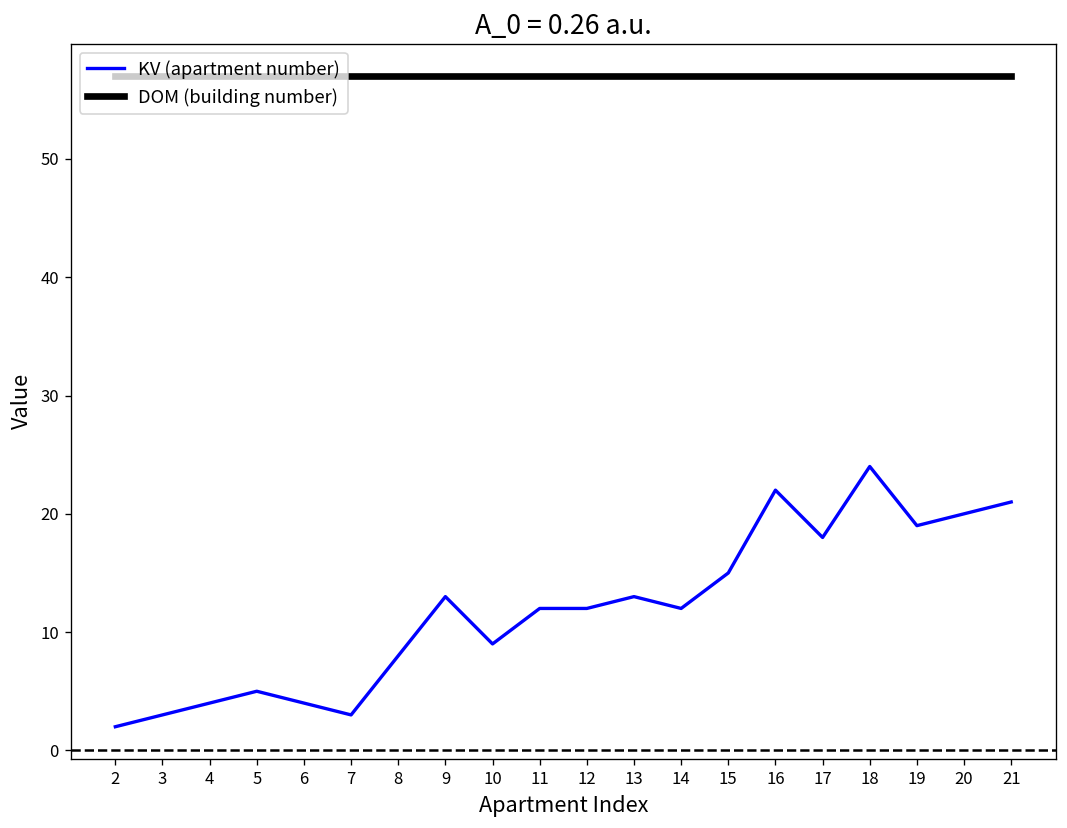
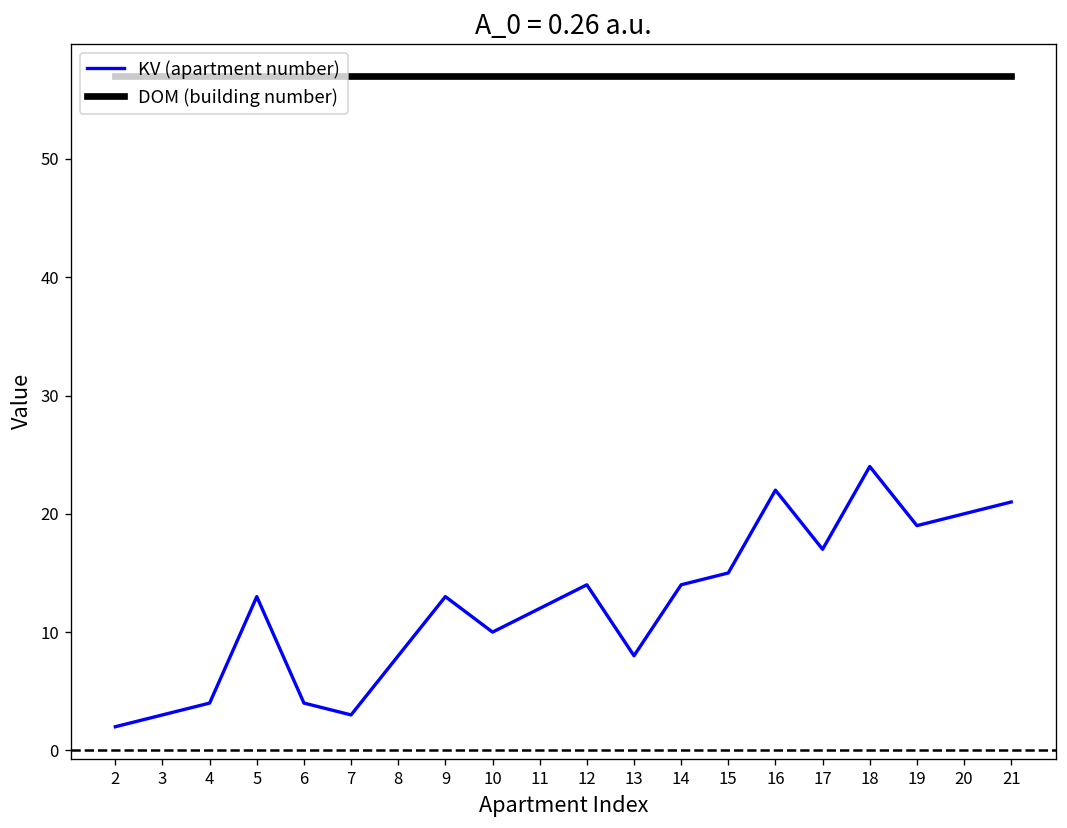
  {
    "KV (apartment number)": {
      "2": 2,
      "3": 3,
      "4": 4,
-     "5": 5,
+     "5": 13,
      "6": 4,
      "7": 3,
      "8": 8,
      "9": 13,
-     "10": 9,
+     "10": 10,
      "11": 12,
-     "12": 12,
-     "13": 13,
-     "14": 12,
+     "12": 14,
+     "13": 8,
+     "14": 14,
      "15": 15,
      "16": 22,
-     "17": 18,
+     "17": 17,
      "18": 24,
      "19": 19,
      "20": 20,
      "21": 21
    },
    "DOM (building number)": {
      "7": 57,
      "8": 57,
      "9": 57,
      "10": 57,
      "11": 57,
      "12": 57,
      "13": 57,
      "14": 57,
      "15": 57,
      "16": 57,
      "17": 57,
      "18": 57,
      "19": 57,
      "20": 57,
      "21": 57
    }
  }
